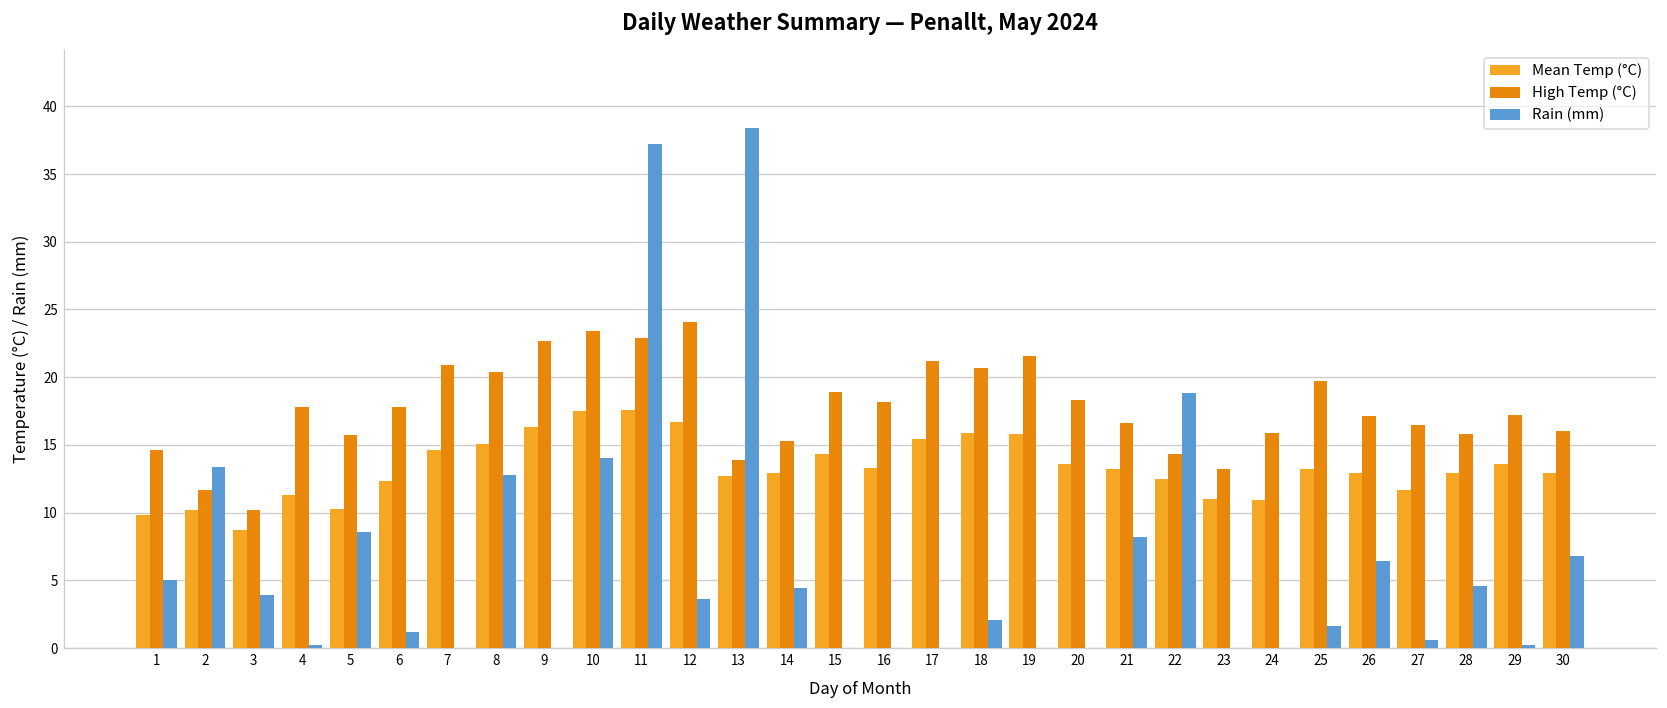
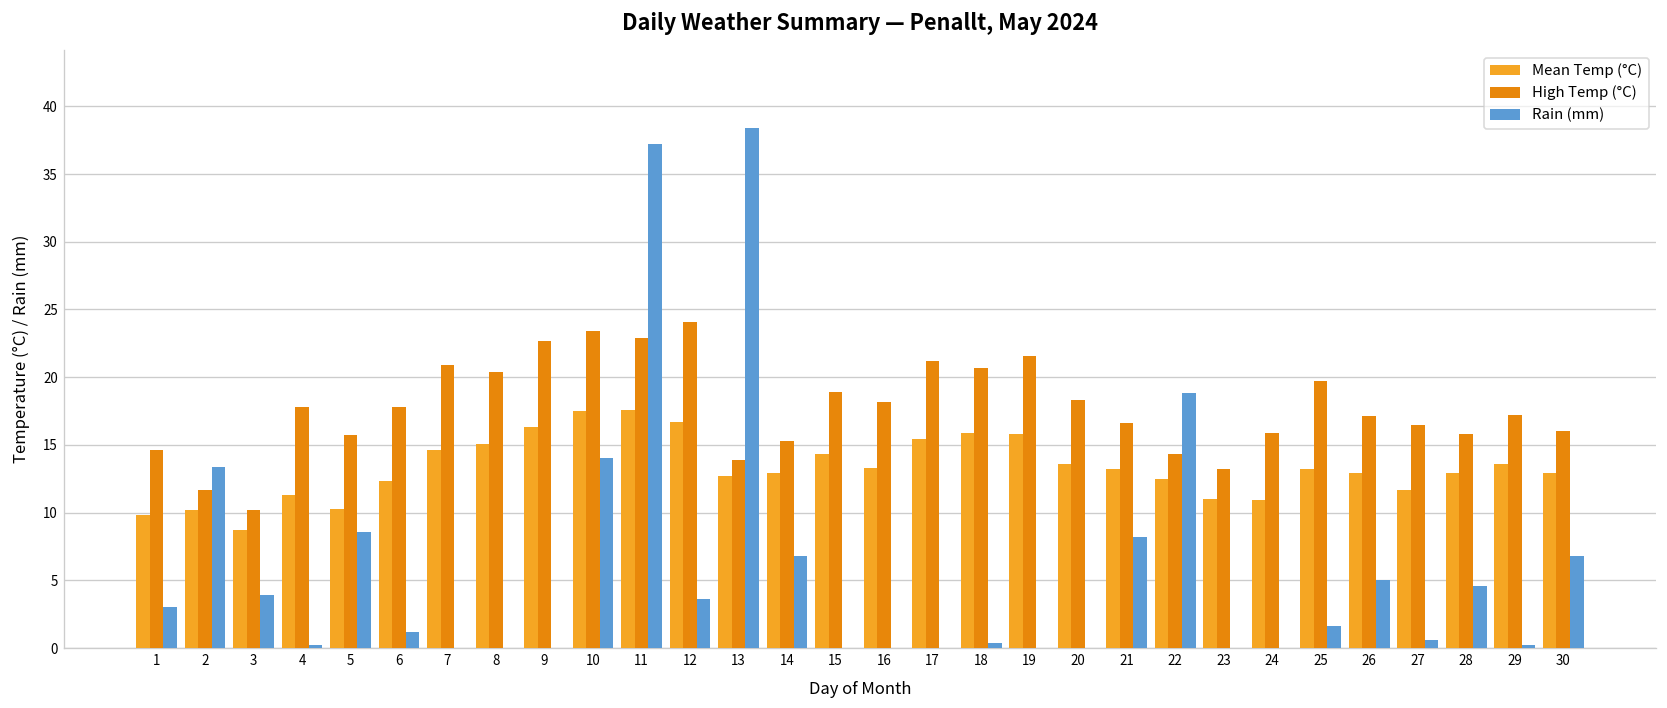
  {
    "Rain (mm)": {
-     "1": 5,
+     "1": 3,
      "2": 13.4,
      "3": 3.9,
      "5": 8.6,
      "6": 1.2,
      "7": 0.0,
-     "8": 12.8,
+     "8": 0.0,
      "9": 0.0,
      "10": 14.0,
      "11": 37.2,
      "12": 3.6,
      "13": 38.4,
-     "14": 4.4,
+     "14": 6.8,
      "15": 0.0,
      "16": 0.0,
      "17": 0.0,
-     "18": 2.1,
+     "18": 0.4,
      "19": 0.0,
      "20": 0.0,
      "21": 8.2,
      "22": 18.8,
      "23": 0.0,
      "24": 0.0,
      "25": 1.6,
-     "26": 6.4,
+     "26": 5.0,
      "27": 0.6,
      "28": 4.6,
      "30": 6.8
    }
  }
